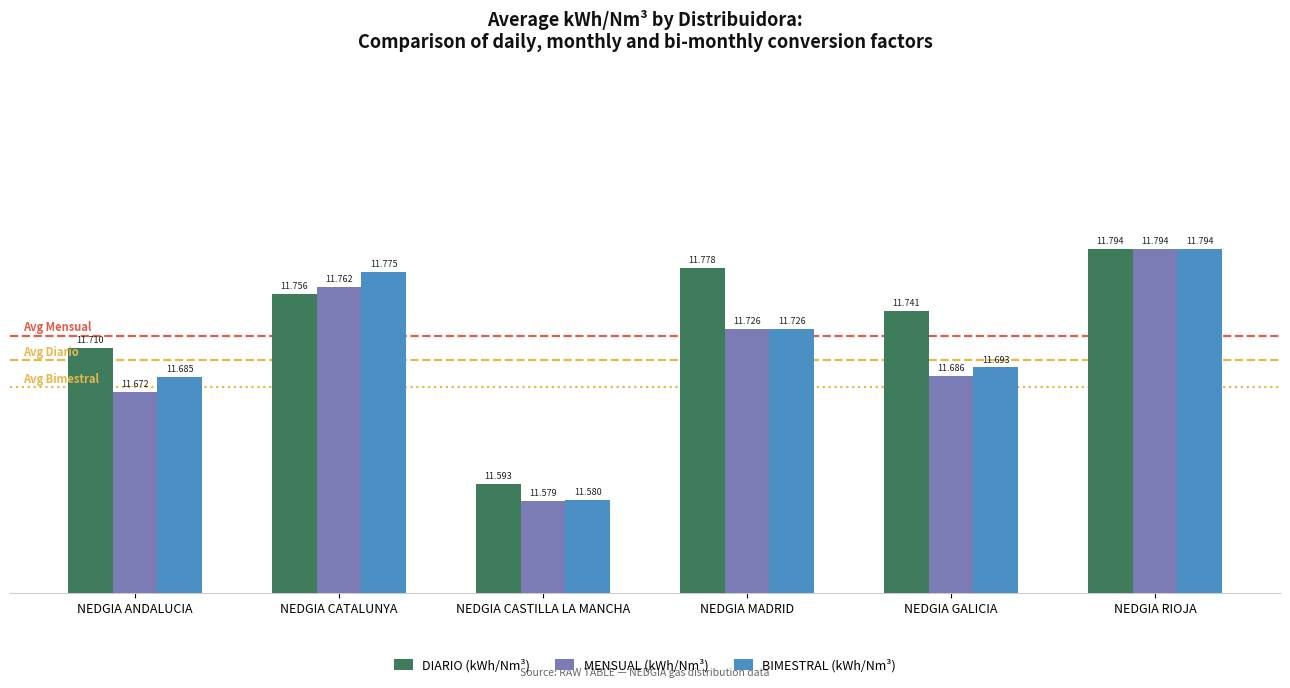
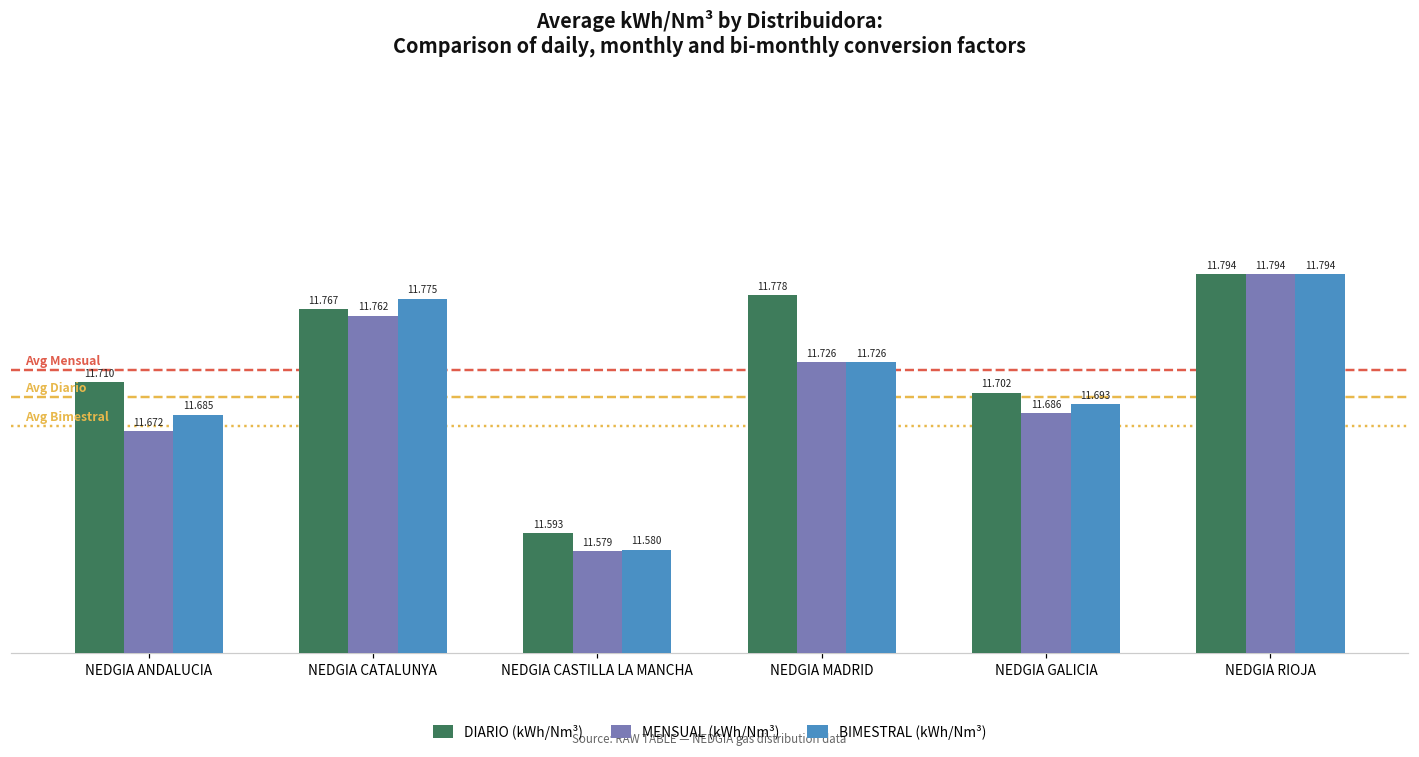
  {
    "DIARIO (kWh/Nm³)": {
      "NEDGIA ANDALUCIA": 11.710,
-     "NEDGIA CATALUNYA": 11.756,
+     "NEDGIA CATALUNYA": 11.767,
      "NEDGIA CASTILLA LA MANCHA": 11.593,
      "NEDGIA MADRID": 11.778,
-     "NEDGIA GALICIA": 11.741,
+     "NEDGIA GALICIA": 11.702,
      "NEDGIA RIOJA": 11.794
    }
  }
